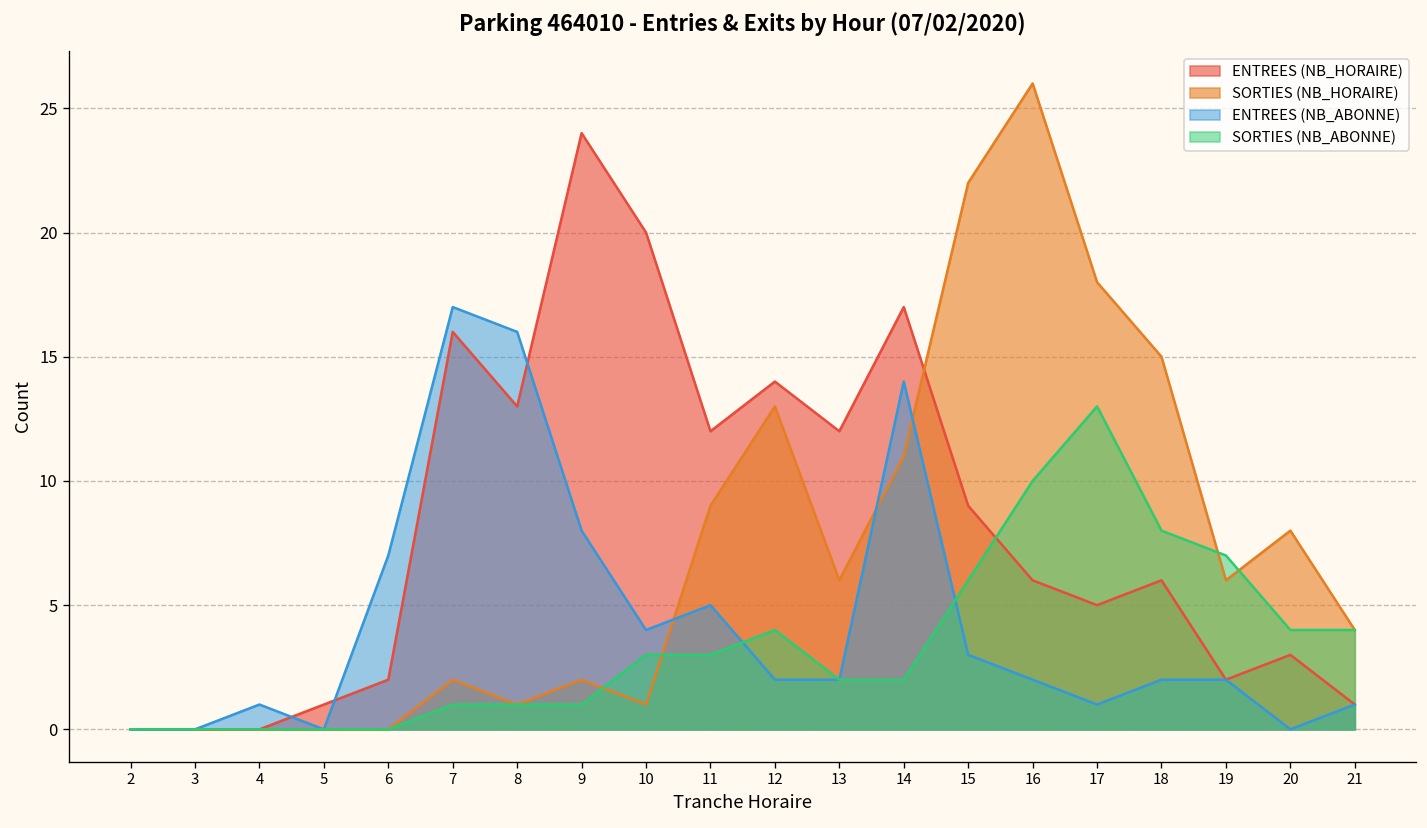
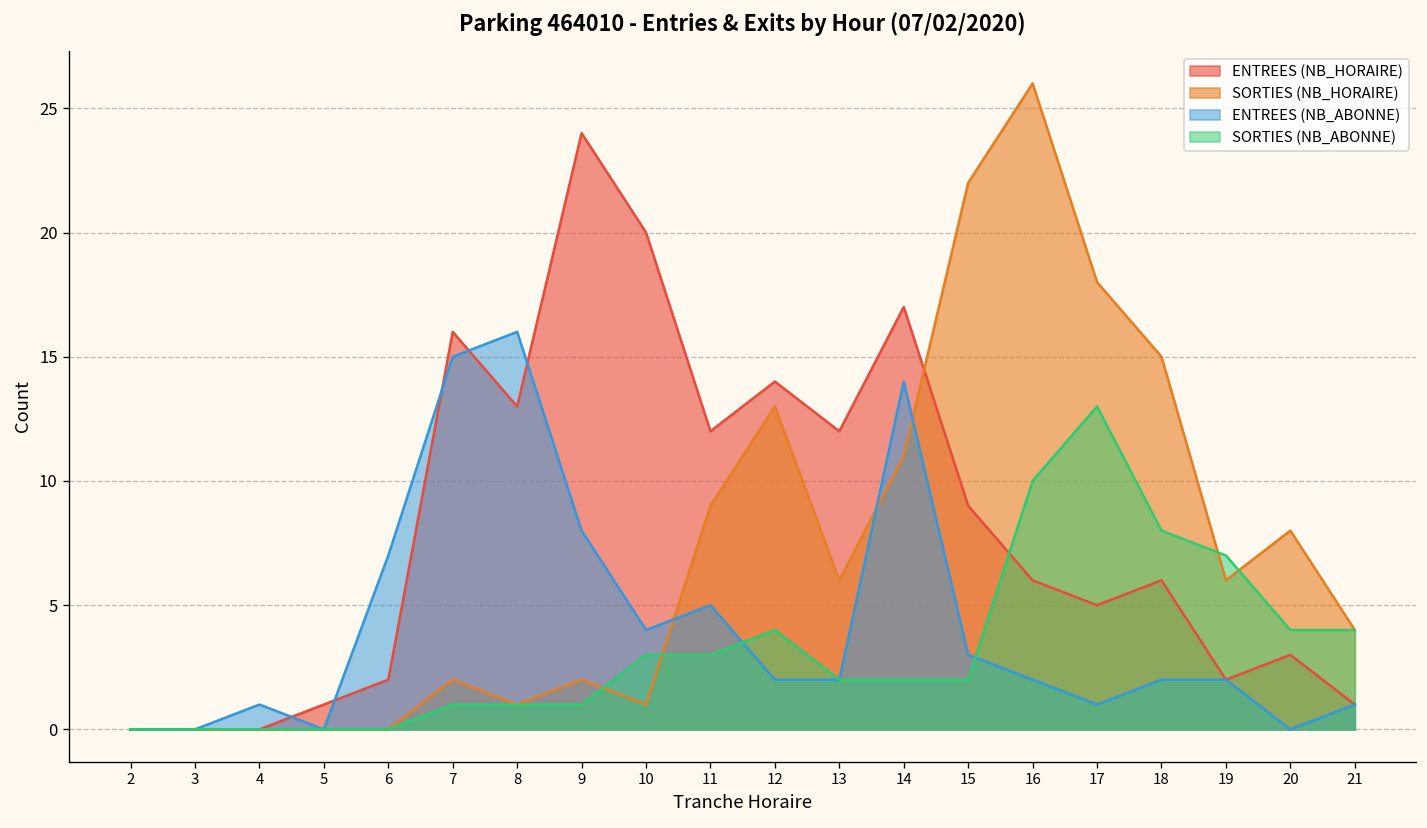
  {
    "ENTREES (NB_ABONNE)": {
      "4": 1,
      "6": 7,
-     "7": 17,
+     "7": 15,
      "8": 16,
      "9": 8,
      "10": 4,
      "11": 5,
      "12": 2,
      "14": 14,
      "15": 3,
      "16": 2,
      "17": 1,
      "18": 2,
      "20": 0
    },
    "SORTIES (NB_ABONNE)": {
      "7": 1,
      "9": 1,
      "10": 3,
      "11": 3,
      "12": 4,
      "14": 2,
-     "15": 6,
+     "15": 2,
      "16": 10,
      "17": 13,
      "18": 8,
      "19": 7,
      "20": 4
    }
  }
